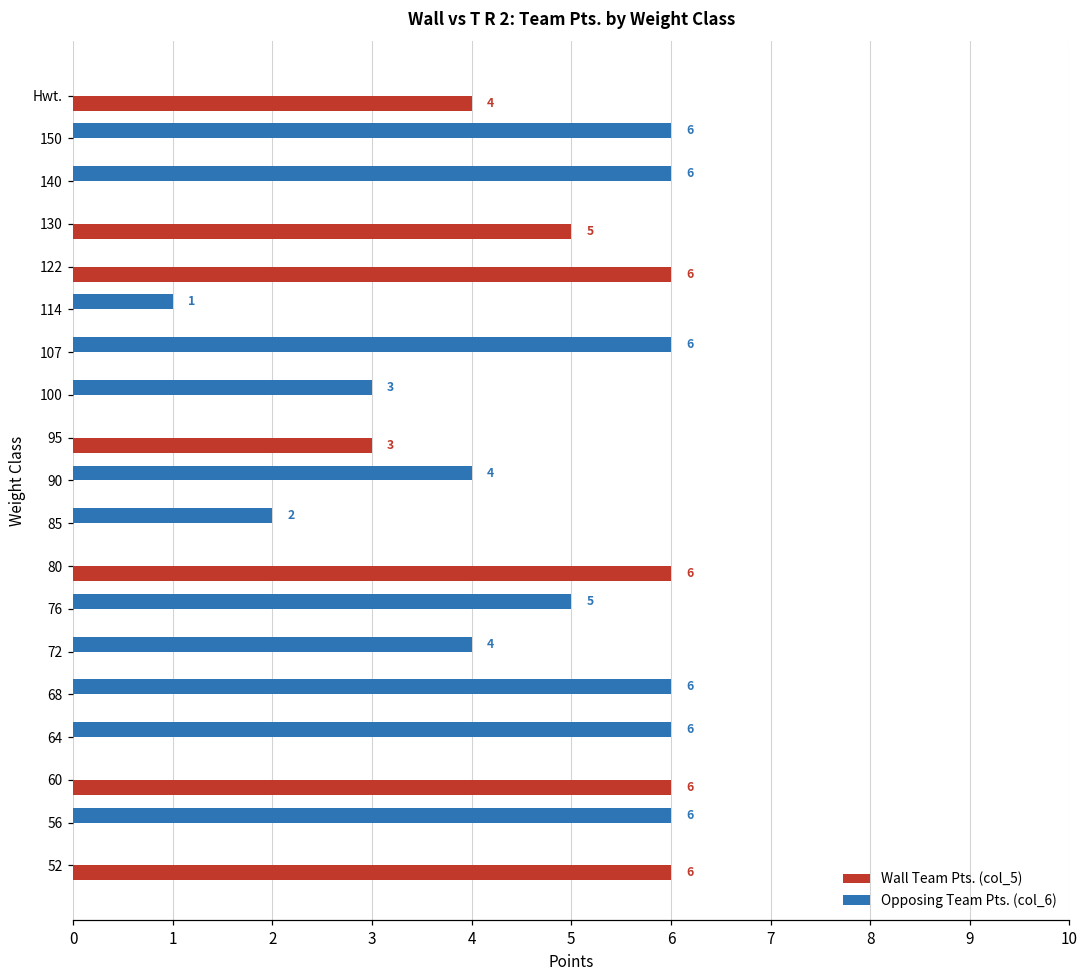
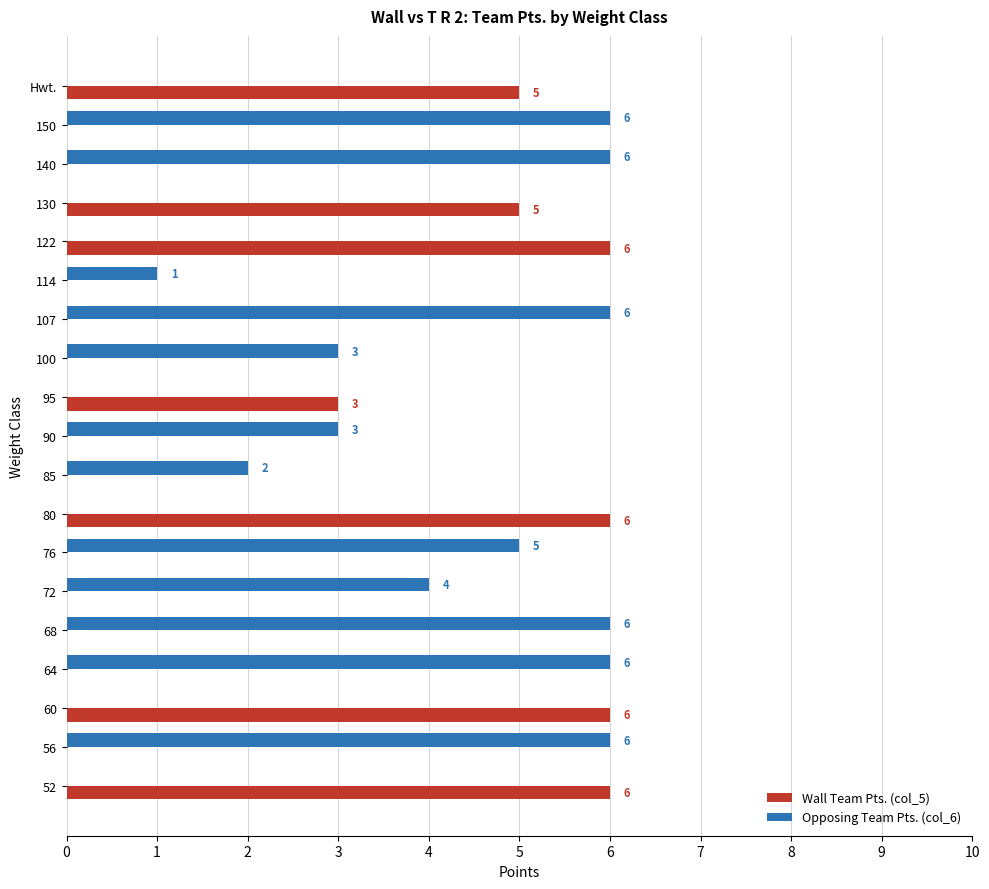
  {
    "Wall Team Pts. (col_5)": {
-     "Hwt.": 4,
+     "Hwt.": 5,
      "130": 5,
      "122": 6,
      "95": 3,
      "80": 6,
      "60": 6,
      "52": 6
    },
    "Opposing Team Pts. (col_6)": {
      "150": 6,
      "140": 6,
      "114": 1,
      "107": 6,
      "100": 3,
-     "90": 4,
+     "90": 3,
      "85": 2,
      "76": 5,
      "72": 4,
      "68": 6,
      "64": 6,
      "56": 6
    }
  }
